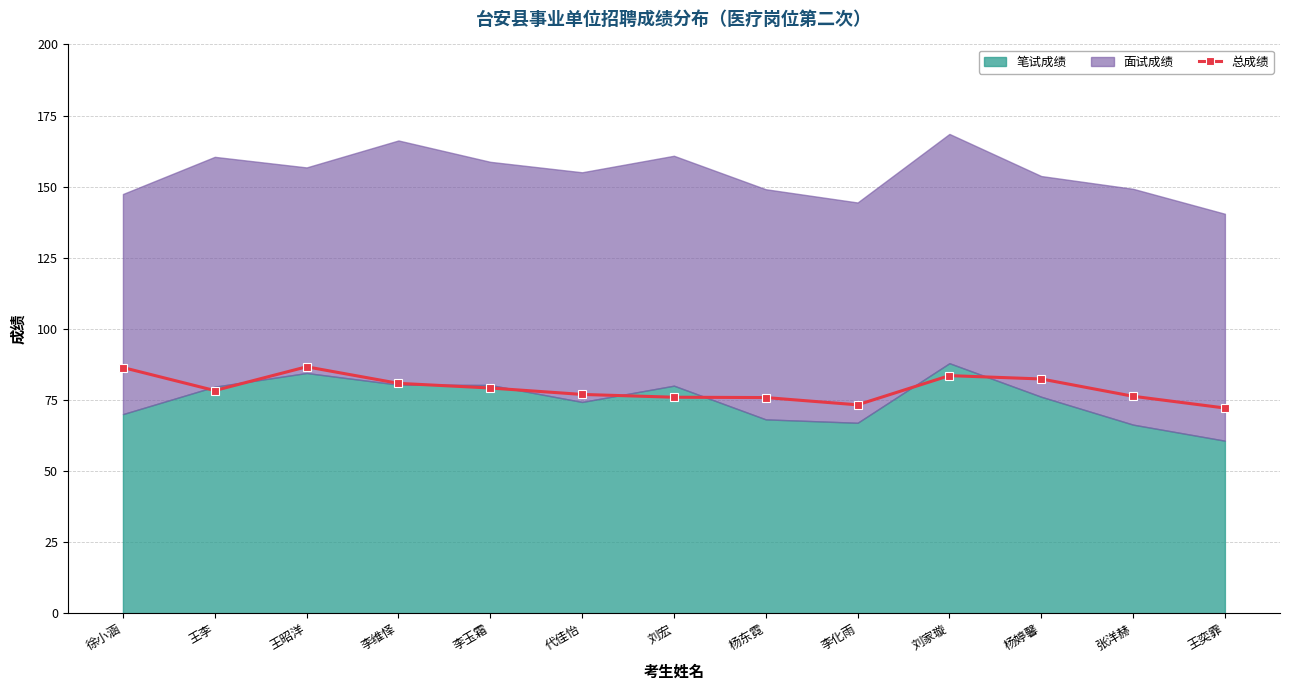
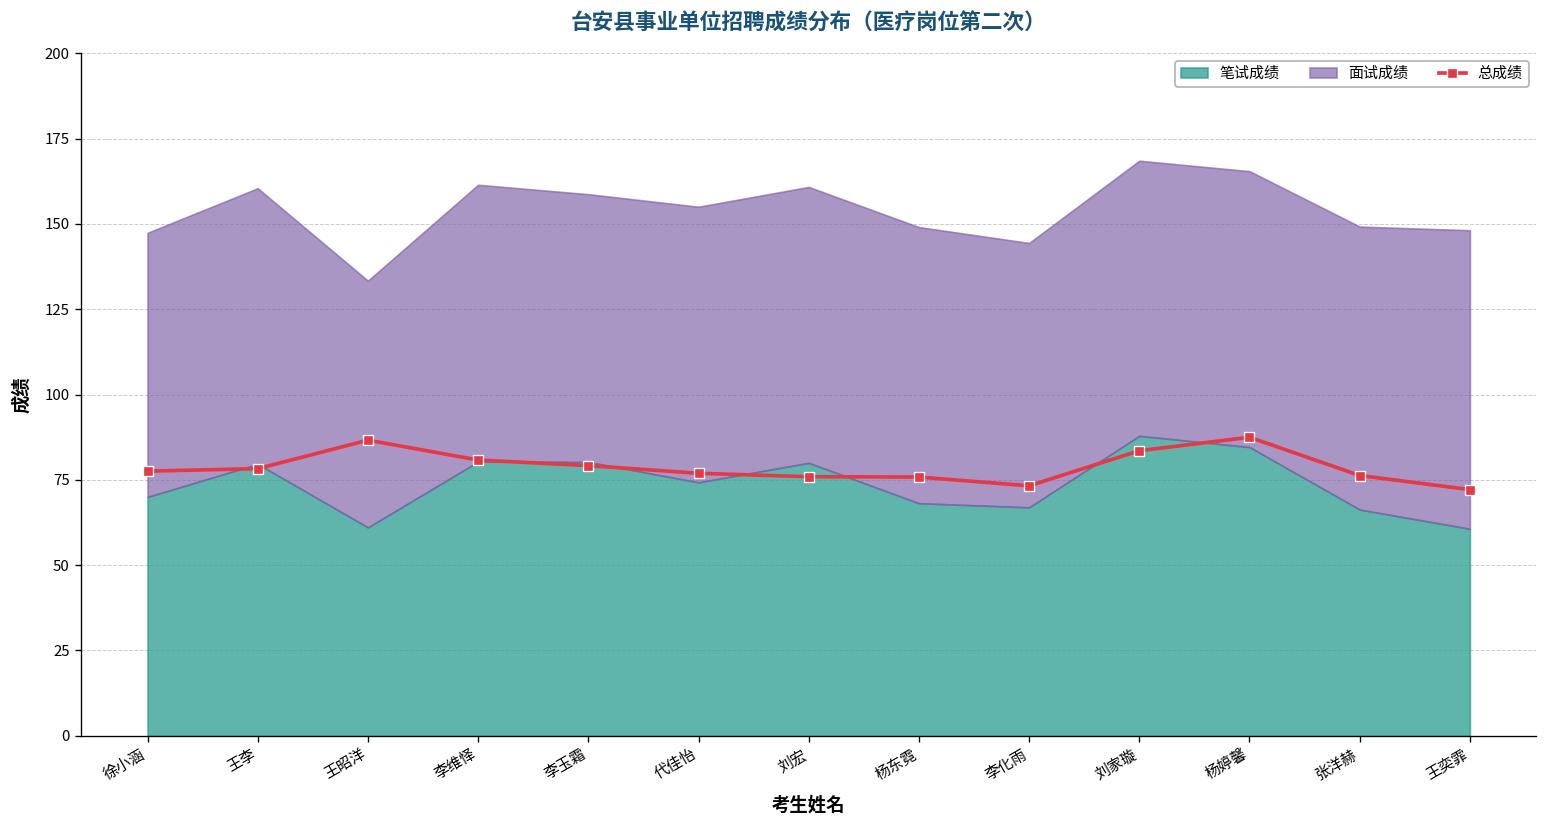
  {
    "总成绩": {
-     "徐小涵": 86,
+     "徐小涵": 78,
      "王李": 78,
      "王昭洋": 87,
      "李玉霜": 79,
      "代佳怡": 77,
      "刘宏": 76,
      "杨东霓": 76,
      "李化雨": 73,
      "刘家璇": 84,
-     "杨婷馨": 82,
+     "杨婷馨": 87,
      "张洋赫": 76,
      "王奕霏": 72
    },
    "笔试成绩": {
      "徐小涵": 70,
      "王李": 80,
-     "王昭洋": 84,
+     "王昭洋": 61,
      "李玉霜": 80,
      "代佳怡": 74,
      "刘宏": 80,
      "杨东霓": 68,
      "李化雨": 67,
      "刘家璇": 88,
-     "杨婷馨": 76,
+     "杨婷馨": 85,
      "张洋赫": 66,
      "王奕霏": 61
    },
    "面试成绩": {
      "徐小涵": 77,
      "王李": 81,
      "王昭洋": 72,
-     "李维怿": 86,
+     "李维怿": 81,
      "李玉霜": 78,
      "代佳怡": 81,
      "刘宏": 81,
      "杨东霓": 81,
      "李化雨": 77,
      "刘家璇": 81,
-     "杨婷馨": 78,
+     "杨婷馨": 81,
      "张洋赫": 83,
-     "王奕霏": 80
+     "王奕霏": 88
    }
  }
